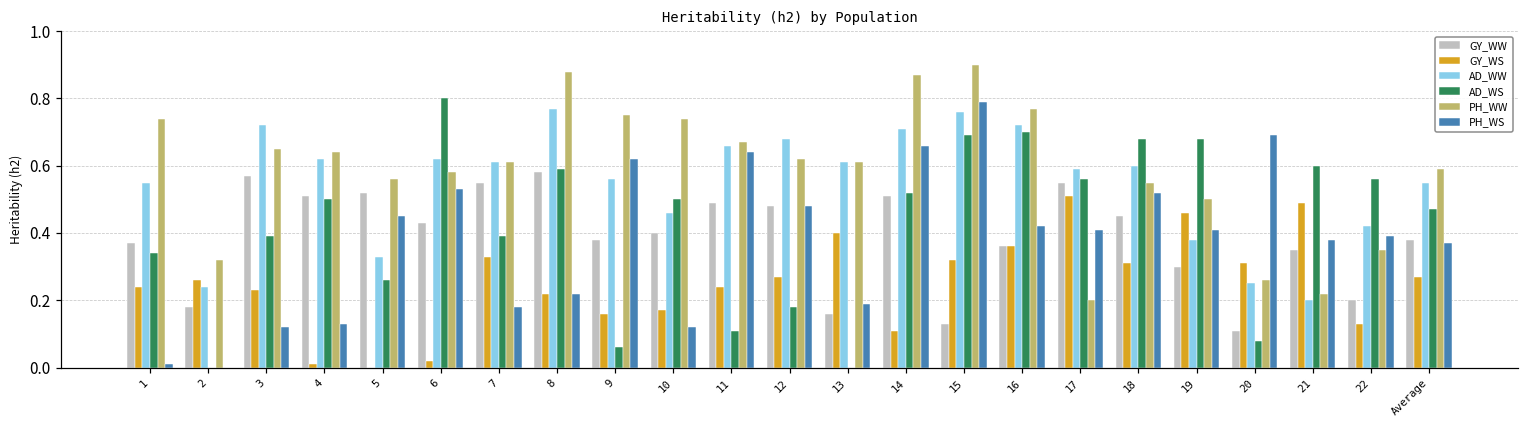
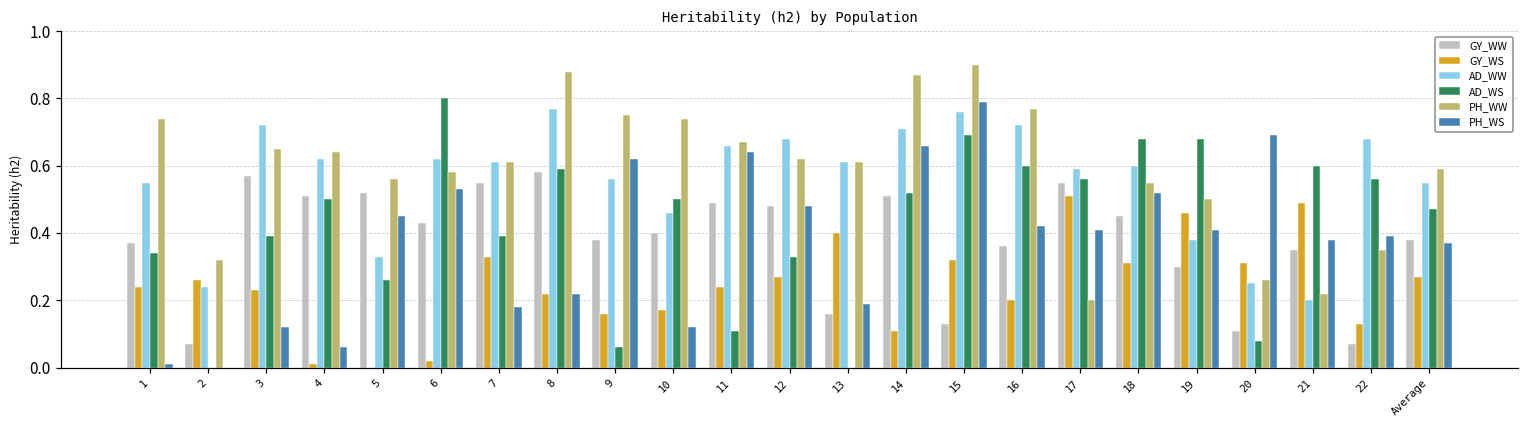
  {
    "GY_WW": {
      "1": 0.37,
-     "2": 0.18,
+     "2": 0.07,
      "3": 0.57,
      "4": 0.51,
      "5": 0.52,
      "6": 0.43,
      "7": 0.55,
      "8": 0.58,
      "9": 0.38,
      "10": 0.40,
      "11": 0.49,
      "12": 0.48,
      "13": 0.16,
      "14": 0.51,
      "15": 0.13,
      "16": 0.36,
      "17": 0.55,
      "18": 0.45,
      "19": 0.30,
      "20": 0.11,
      "21": 0.35,
-     "22": 0.20,
+     "22": 0.07,
      "Average": 0.38
    },
    "GY_WS": {
      "1": 0.24,
      "2": 0.26,
      "3": 0.23,
      "4": 0.01,
      "5": 0.00,
      "6": 0.02,
      "7": 0.33,
      "8": 0.22,
      "9": 0.16,
      "10": 0.17,
      "11": 0.24,
      "12": 0.27,
      "13": 0.40,
      "14": 0.11,
      "15": 0.32,
-     "16": 0.36,
+     "16": 0.20,
      "17": 0.51,
      "18": 0.31,
      "19": 0.46,
      "20": 0.31,
      "21": 0.49,
      "22": 0.13,
      "Average": 0.27
    },
    "AD_WW": {
      "1": 0.55,
      "2": 0.24,
      "3": 0.72,
      "4": 0.62,
      "5": 0.33,
      "6": 0.62,
      "7": 0.61,
      "8": 0.77,
      "9": 0.56,
      "10": 0.46,
      "11": 0.66,
      "12": 0.68,
      "13": 0.61,
      "14": 0.71,
      "15": 0.76,
      "16": 0.72,
      "17": 0.59,
      "18": 0.60,
      "19": 0.38,
      "20": 0.25,
      "21": 0.20,
-     "22": 0.42,
+     "22": 0.68,
      "Average": 0.55
    },
    "AD_WS": {
      "1": 0.34,
      "2": 0.00,
      "3": 0.39,
      "4": 0.50,
      "5": 0.26,
      "6": 0.80,
      "7": 0.39,
      "8": 0.59,
      "9": 0.06,
      "10": 0.50,
      "11": 0.11,
-     "12": 0.18,
+     "12": 0.33,
      "13": 0.00,
      "14": 0.52,
      "15": 0.69,
-     "16": 0.7,
+     "16": 0.6,
      "17": 0.56,
      "18": 0.68,
      "19": 0.68,
      "20": 0.08,
      "21": 0.60,
      "22": 0.56,
      "Average": 0.47
    },
    "PH_WW": {
      "1": 0.74,
      "2": 0.32,
      "3": 0.65,
      "4": 0.64,
      "5": 0.56,
      "6": 0.58,
      "7": 0.61,
      "8": 0.88,
      "9": 0.75,
      "10": 0.74,
      "11": 0.67,
      "12": 0.62,
      "13": 0.61,
      "14": 0.87,
      "15": 0.90,
      "16": 0.77,
      "17": 0.20,
      "18": 0.55,
      "19": 0.50,
      "20": 0.26,
      "21": 0.22,
      "22": 0.35,
      "Average": 0.59
    },
    "PH_WS": {
      "1": 0.01,
      "2": 0.00,
      "3": 0.12,
-     "4": 0.13,
+     "4": 0.06,
      "5": 0.45,
      "6": 0.53,
      "7": 0.18,
      "8": 0.22,
      "9": 0.62,
      "10": 0.12,
      "11": 0.64,
      "12": 0.48,
      "13": 0.19,
      "14": 0.66,
      "15": 0.79,
      "16": 0.42,
      "17": 0.41,
      "18": 0.52,
      "19": 0.41,
      "20": 0.69,
      "21": 0.38,
      "22": 0.39,
      "Average": 0.37
    }
  }
